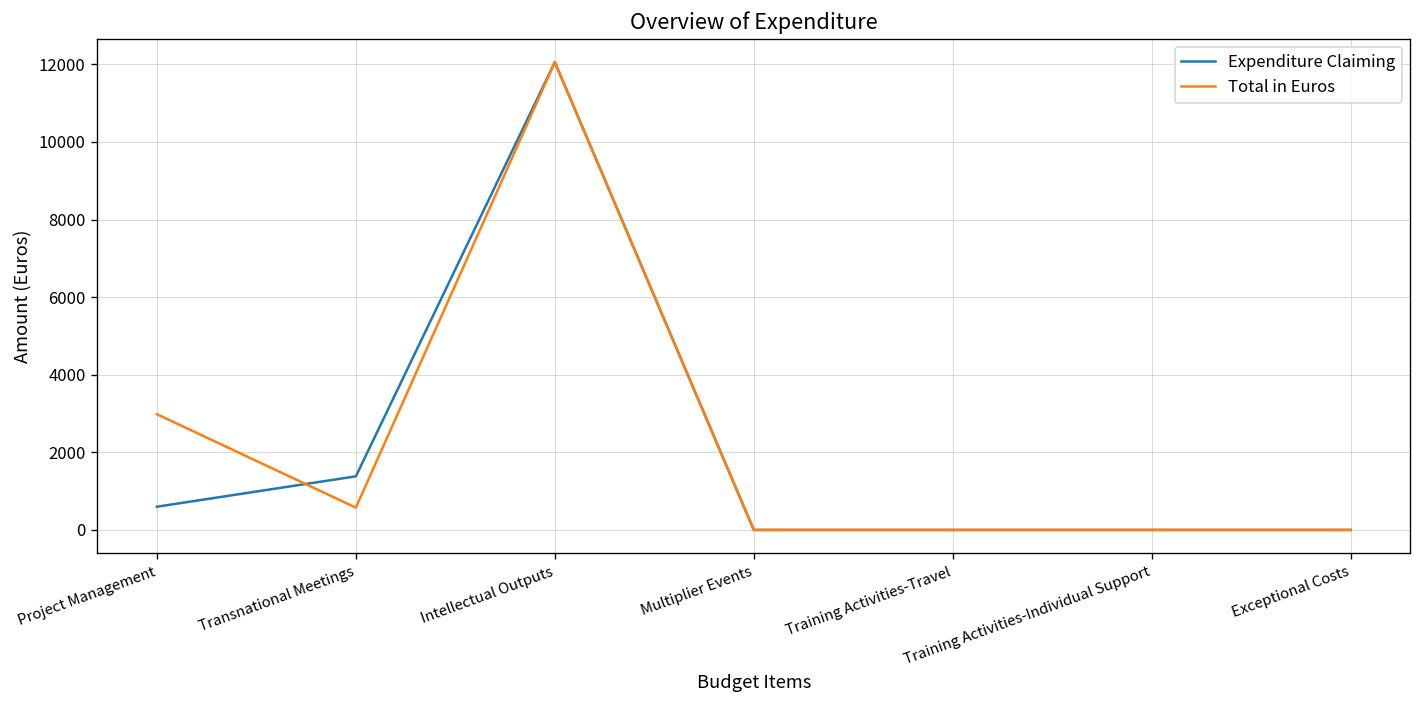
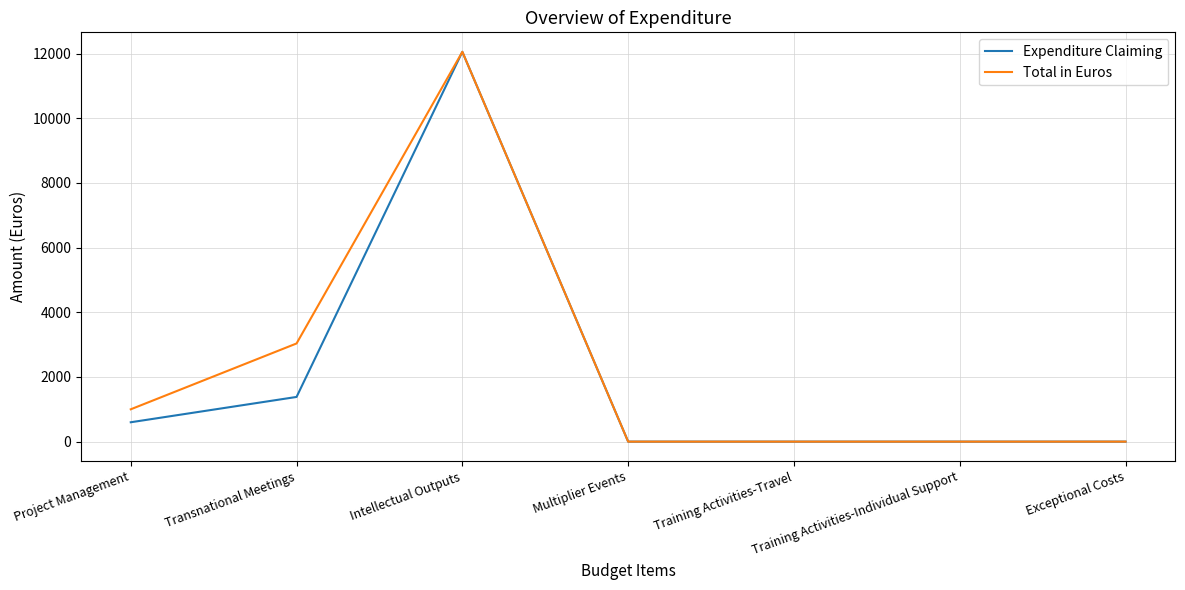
  {
    "Expenditure Claiming": {
      "Project Management": 600,
      "Transnational Meetings": 1400
    },
    "Total in Euros": {
-     "Project Management": 3000,
-     "Transnational Meetings": 600
+     "Project Management": 1000,
+     "Transnational Meetings": 3000
    }
  }
